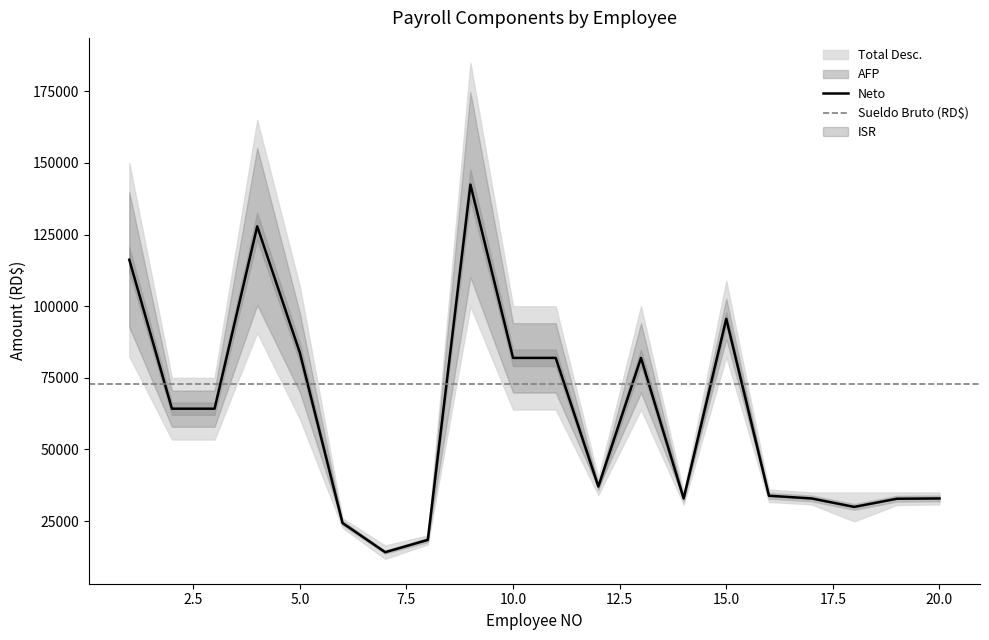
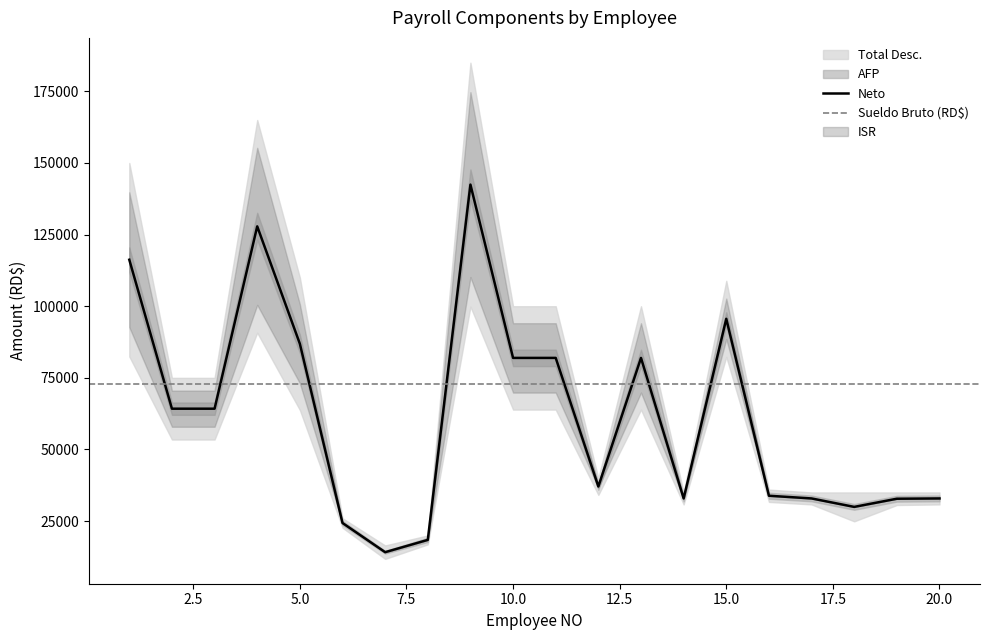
  {
    "Neto": {
-     "5.0": 84000,
+     "5.0": 87000,
      "10.0": 82000,
      "15.0": 96000
    }
  }
